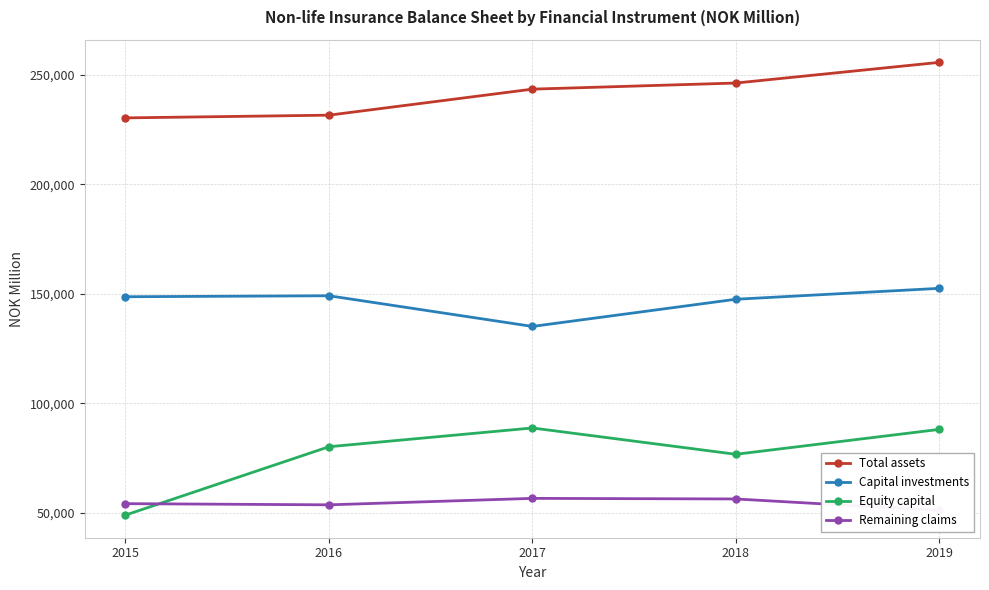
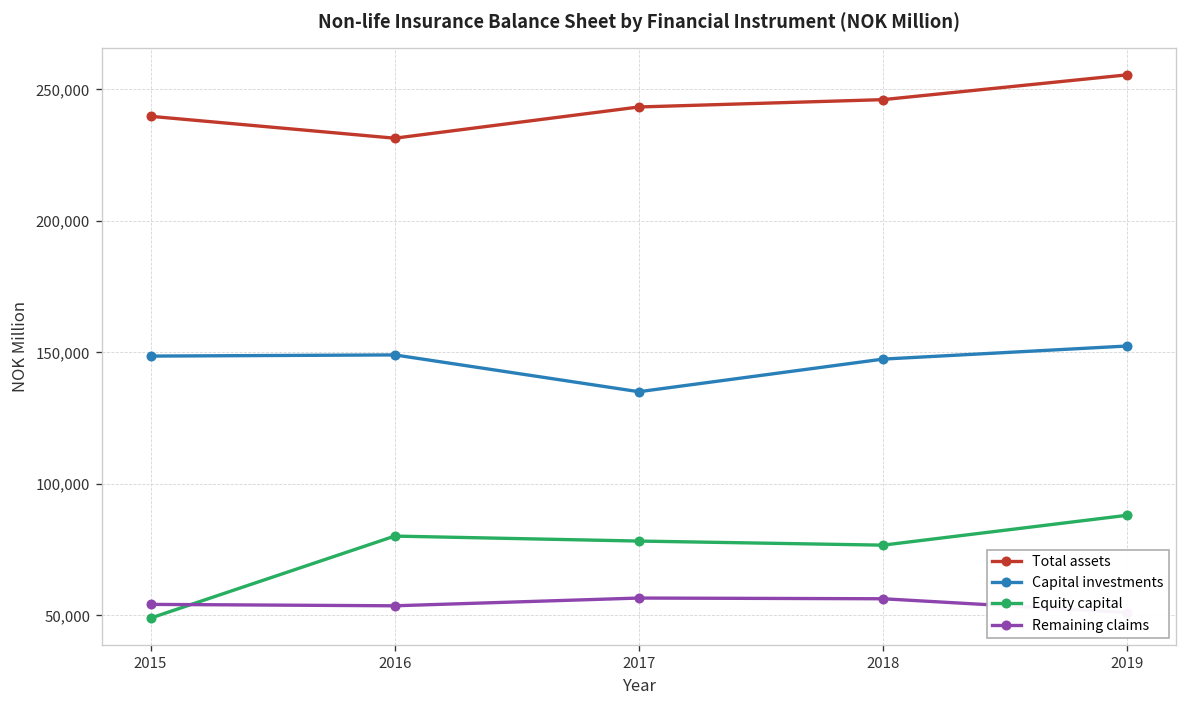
  {
    "Total assets": {
-     "2015": "230,000",
+     "2015": "240,000",
      "2016": "231,000",
      "2017": "243,000",
      "2018": "246,000",
      "2019": "256,000"
    },
    "Capital investments": {
      "2015": "149,000",
      "2016": "149,000",
      "2017": "135,000",
      "2018": "147,000",
      "2019": "152,000"
    },
    "Equity capital": {
      "2015": "49,000",
      "2016": "80,000",
-     "2017": "89,000",
+     "2017": "78,000",
      "2018": "77,000",
      "2019": "88,000"
    },
    "Remaining claims": {
      "2015": "54,000",
      "2016": "54,000",
      "2017": "57,000",
      "2018": "56,000"
    }
  }
